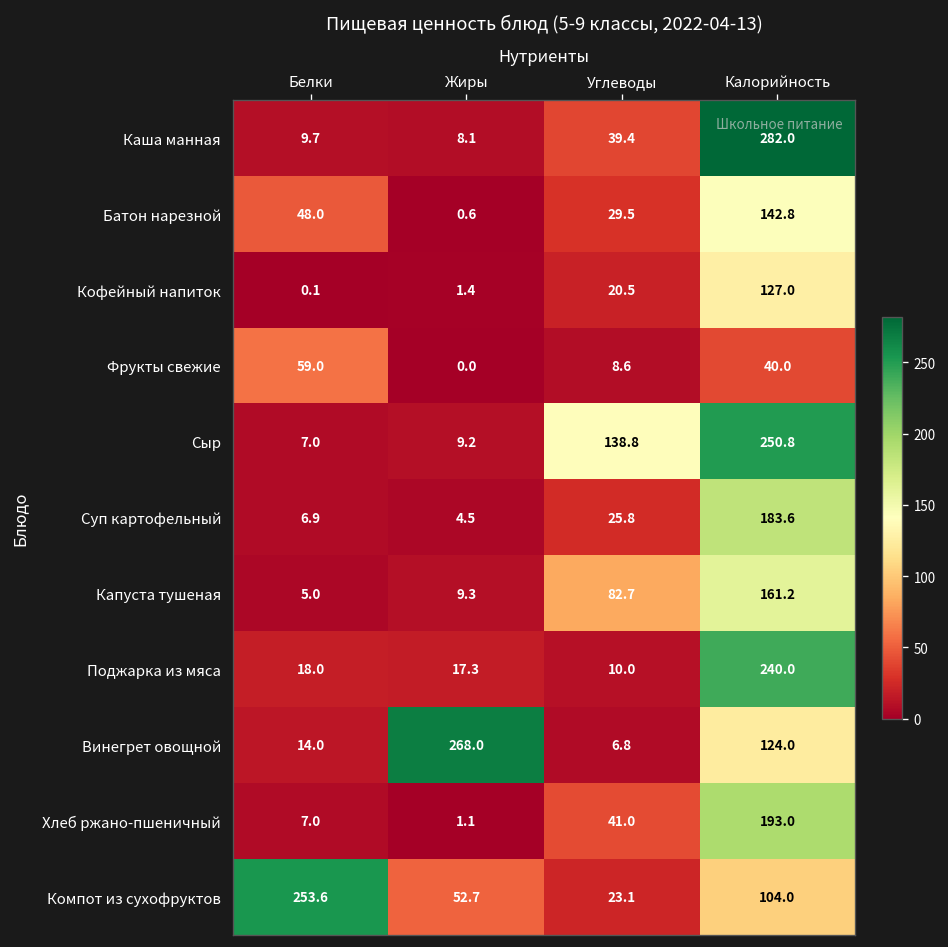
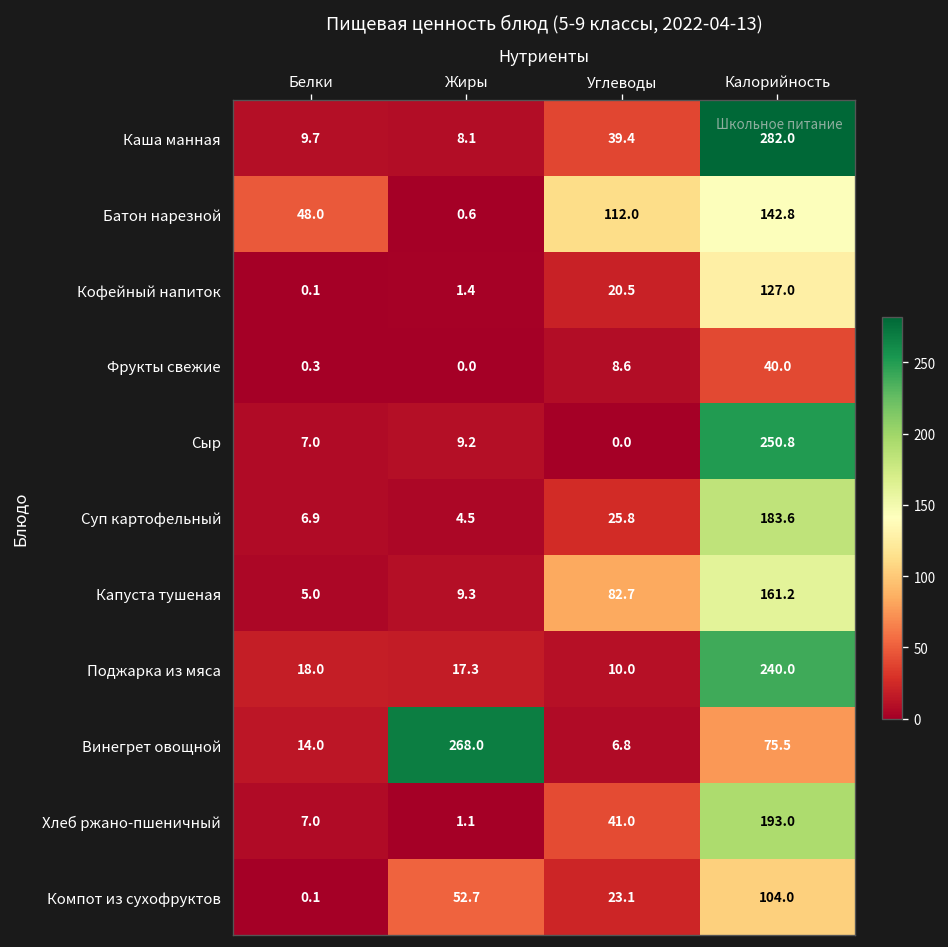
  {
    "Каша манная": {
      "Белки": 9.7,
      "Жиры": 8.1,
      "Углеводы": 39.4
    },
    "Батон нарезной": {
      "Белки": 48.0,
      "Жиры": 0.6,
-     "Углеводы": 29.5,
+     "Углеводы": 112.0,
      "Калорийность": 142.8
    },
    "Кофейный напиток": {
      "Белки": 0.1,
      "Жиры": 1.4,
      "Углеводы": 20.5,
      "Калорийность": 127.0
    },
    "Фрукты свежие": {
-     "Белки": 59.0,
+     "Белки": 0.3,
      "Жиры": 0.0,
      "Углеводы": 8.6,
      "Калорийность": 40.0
    },
    "Сыр": {
      "Белки": 7.0,
      "Жиры": 9.2,
-     "Углеводы": 138.8,
+     "Углеводы": 0.0,
      "Калорийность": 250.8
    },
    "Суп картофельный": {
      "Белки": 6.9,
      "Жиры": 4.5,
      "Углеводы": 25.8,
      "Калорийность": 183.6
    },
    "Капуста тушеная": {
      "Белки": 5.0,
      "Жиры": 9.3,
      "Углеводы": 82.7,
      "Калорийность": 161.2
    },
    "Поджарка из мяса": {
      "Белки": 18.0,
      "Жиры": 17.3,
      "Углеводы": 10.0,
      "Калорийность": 240.0
    },
    "Винегрет овощной": {
      "Белки": 14.0,
      "Жиры": 268.0,
      "Углеводы": 6.8,
-     "Калорийность": 124.0
+     "Калорийность": 75.5
    },
    "Хлеб ржано-пшеничный": {
      "Белки": 7.0,
      "Жиры": 1.1,
      "Углеводы": 41.0,
      "Калорийность": 193.0
    },
    "Компот из сухофруктов": {
-     "Белки": 253.6,
+     "Белки": 0.1,
      "Жиры": 52.7,
      "Углеводы": 23.1,
      "Калорийность": 104.0
    }
  }
